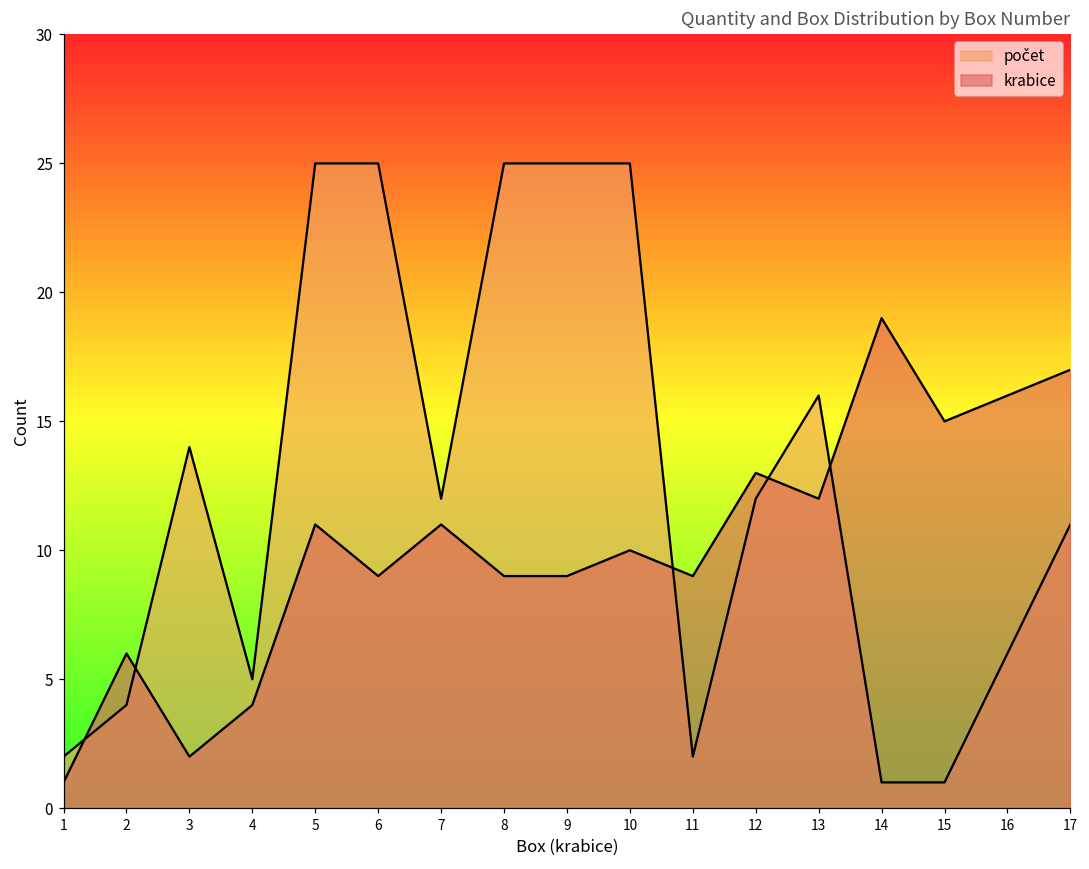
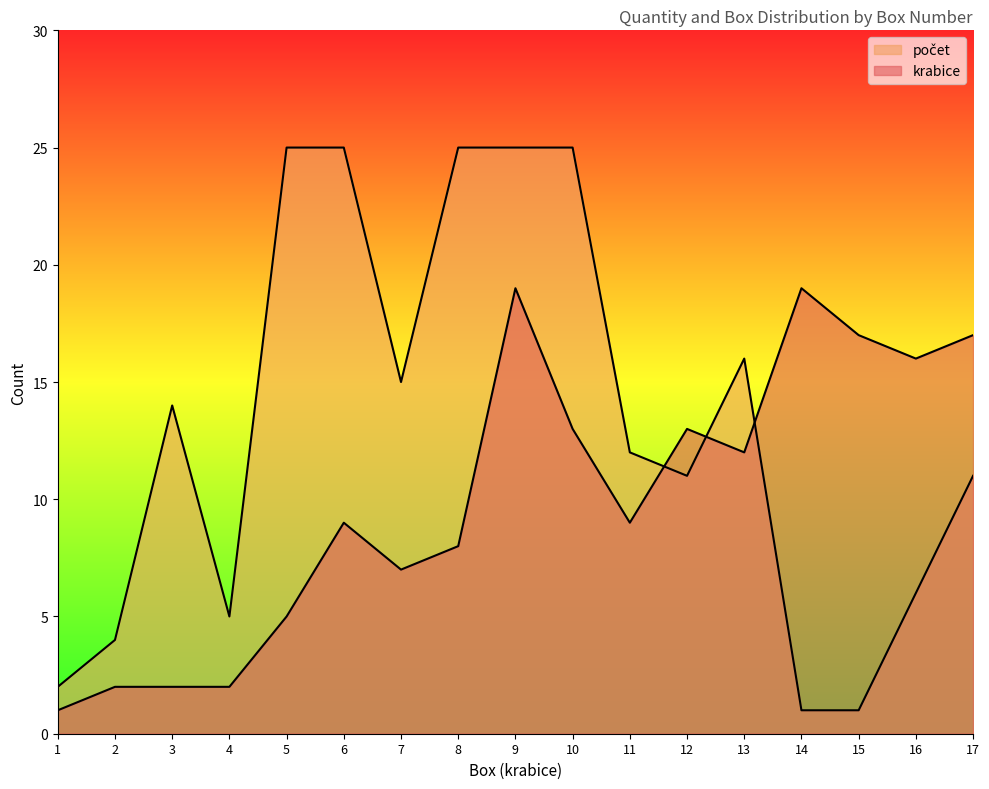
  {
    "počet": {
      "1": 2,
      "2": 4,
      "3": 14,
      "4": 5,
      "5": 25,
      "6": 25,
-     "7": 12,
+     "7": 15,
      "8": 25,
      "9": 25,
      "10": 25,
-     "11": 2,
-     "12": 12,
+     "11": 12,
+     "12": 11,
      "13": 16,
      "14": 1,
      "15": 1,
      "16": 6,
      "17": 11
    },
    "krabice": {
      "1": 1,
-     "2": 6,
+     "2": 2,
      "3": 2,
-     "4": 4,
-     "5": 11,
+     "4": 2,
+     "5": 5,
      "6": 9,
-     "7": 11,
-     "8": 9,
-     "9": 9,
-     "10": 10,
+     "7": 7,
+     "8": 8,
+     "9": 19,
+     "10": 13,
      "11": 9,
      "12": 13,
      "13": 12,
      "14": 19,
-     "15": 15,
+     "15": 17,
      "16": 16,
      "17": 17
    }
  }
